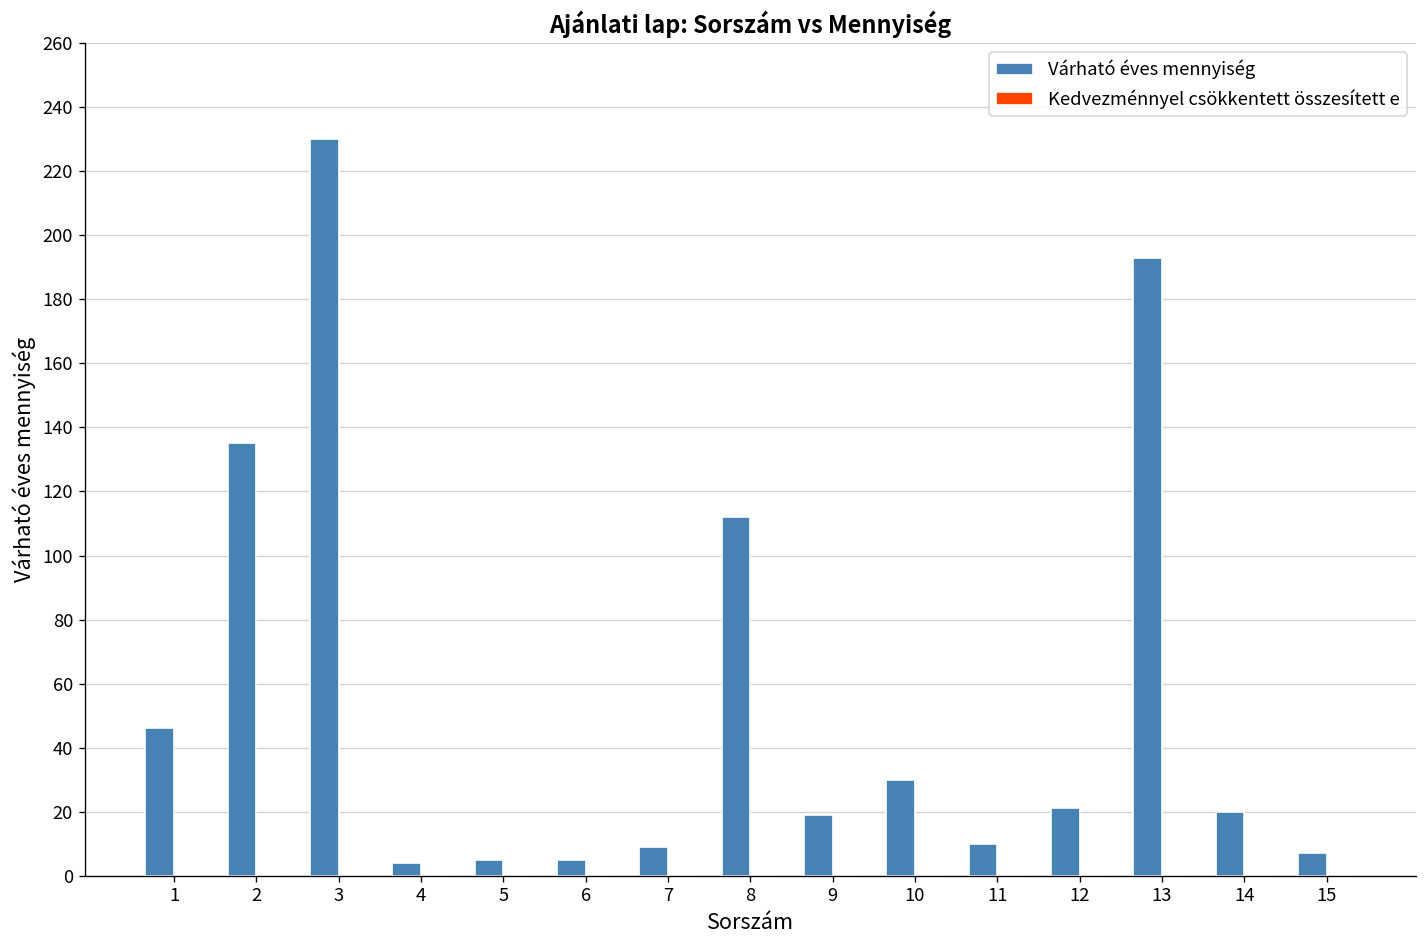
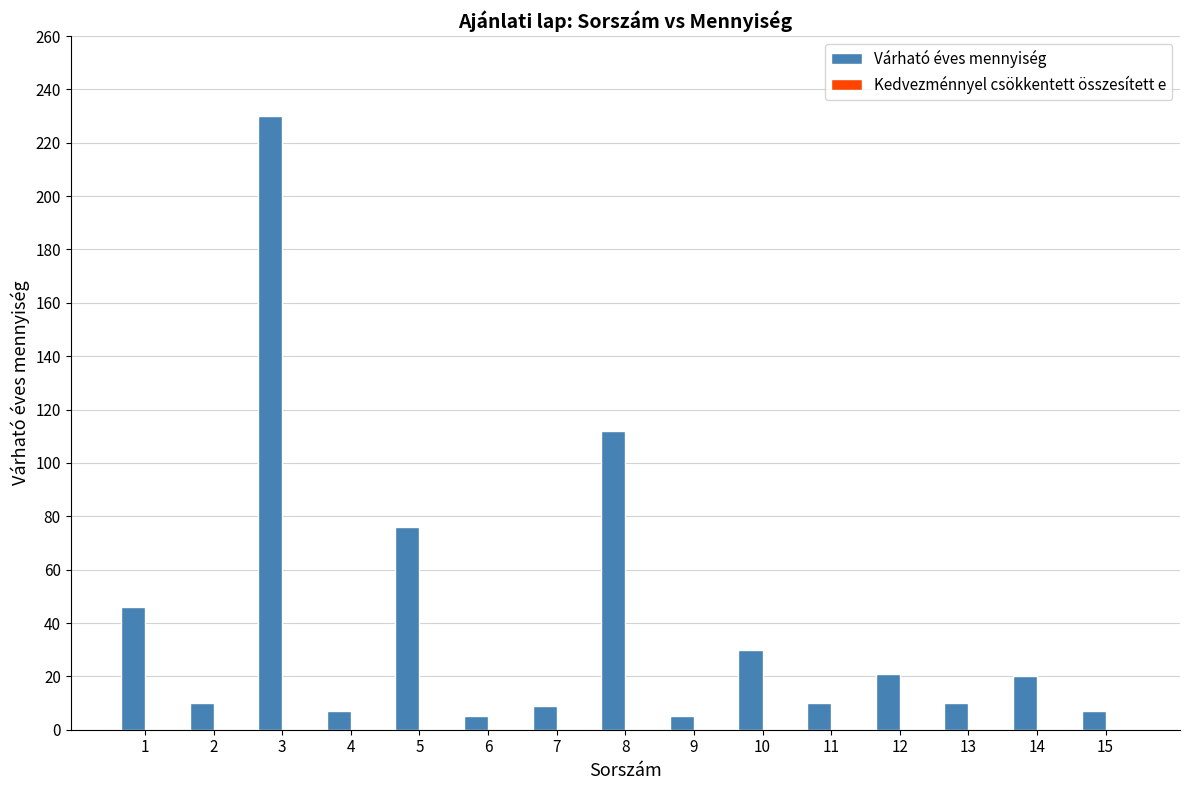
  {
    "Várható éves mennyiség": {
      "1": 46,
-     "2": 135,
+     "2": 10,
      "3": 230,
-     "4": 4,
-     "5": 5,
+     "4": 7,
+     "5": 76,
      "6": 5,
      "7": 9,
      "8": 112,
-     "9": 19,
+     "9": 5,
      "10": 30,
      "11": 10,
      "12": 21,
-     "13": 193,
+     "13": 10,
      "14": 20,
      "15": 7
    },
    "Kedvezménnyel csökkentett összesített e": {
      "1": 0,
      "2": 0,
      "3": 0,
      "4": 0,
      "5": 0,
      "6": 0,
      "7": 0,
      "8": 0,
      "9": 0,
      "10": 0,
      "11": 0,
      "12": 0,
      "13": 0,
      "14": 0,
      "15": 0
    }
  }
